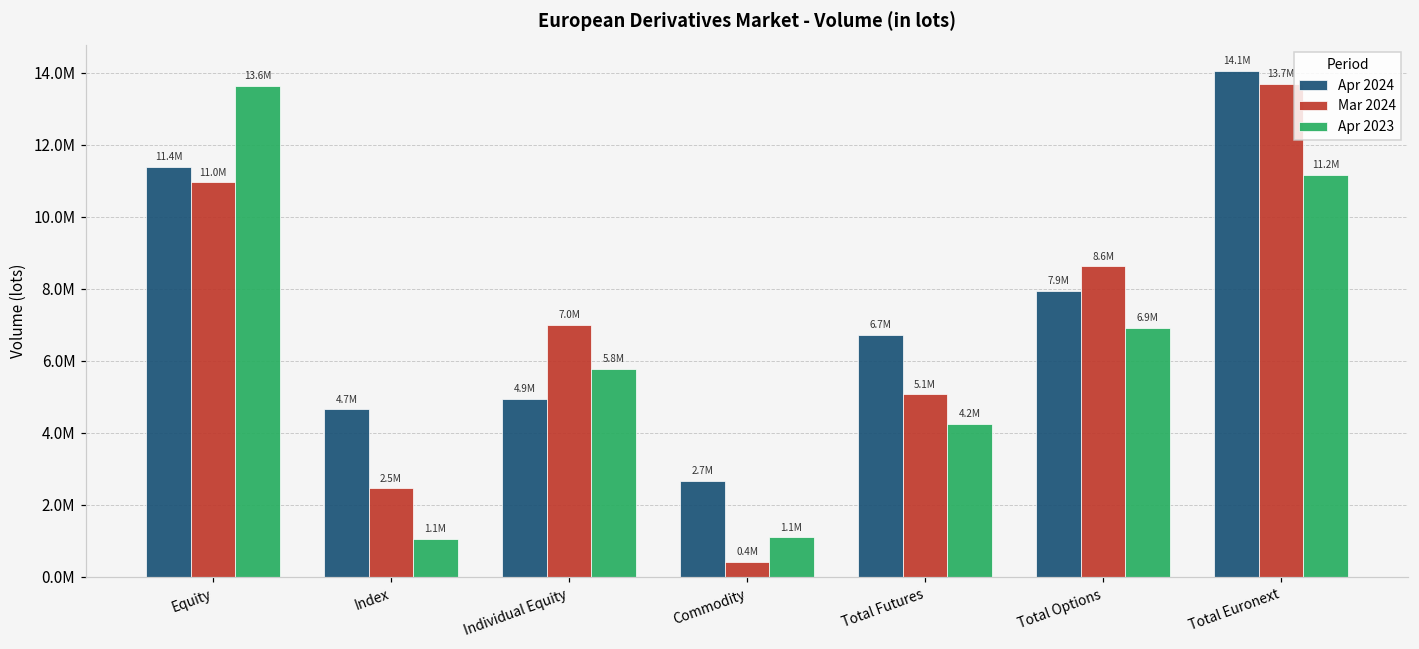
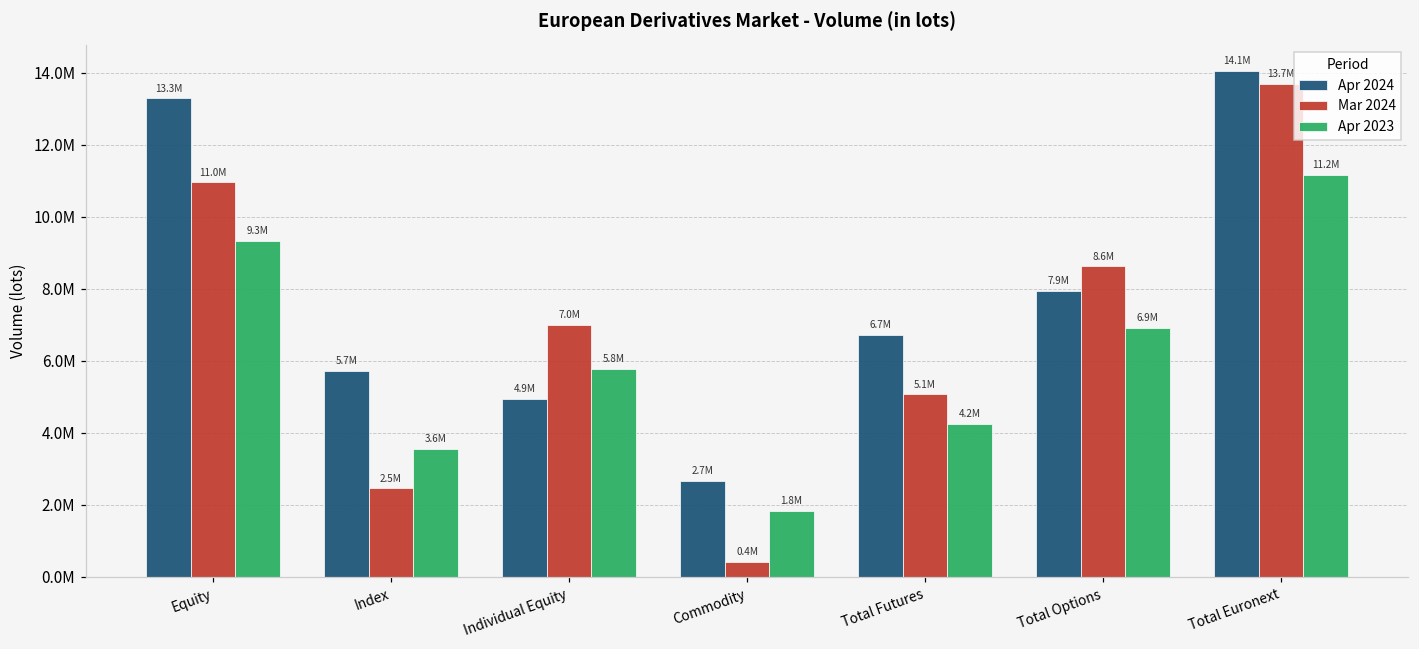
  {
    "Apr 2024": {
-     "Equity": "11.4M",
-     "Index": "4.7M",
+     "Equity": "13.3M",
+     "Index": "5.7M",
      "Individual Equity": "4.9M",
      "Commodity": "2.7M",
      "Total Futures": "6.7M",
      "Total Options": "7.9M",
      "Total Euronext": "14.1M"
    },
    "Mar 2024": {
      "Equity": "11.0M",
      "Index": "2.5M",
      "Individual Equity": "7.0M",
      "Commodity": "0.4M",
      "Total Futures": "5.1M",
      "Total Options": "8.6M"
    },
    "Apr 2023": {
-     "Equity": "13.6M",
-     "Index": "1.1M",
+     "Equity": "9.3M",
+     "Index": "3.6M",
      "Individual Equity": "5.8M",
-     "Commodity": "1.1M",
+     "Commodity": "1.8M",
      "Total Futures": "4.2M",
      "Total Options": "6.9M",
      "Total Euronext": "11.2M"
    }
  }
